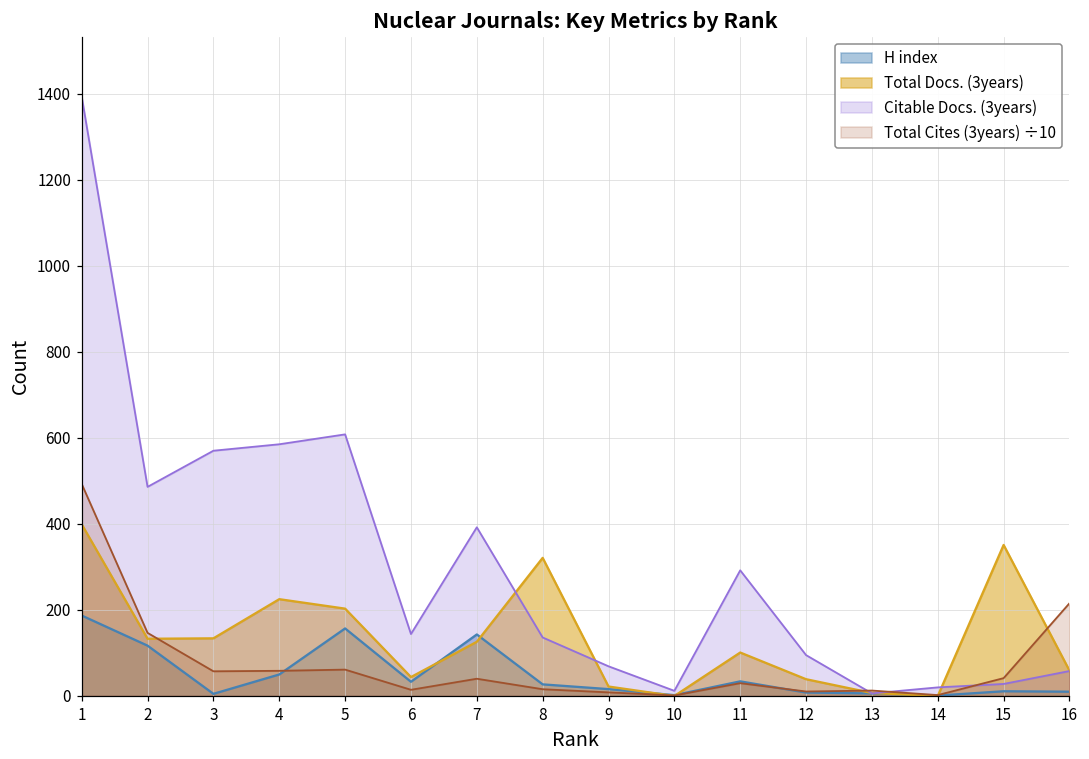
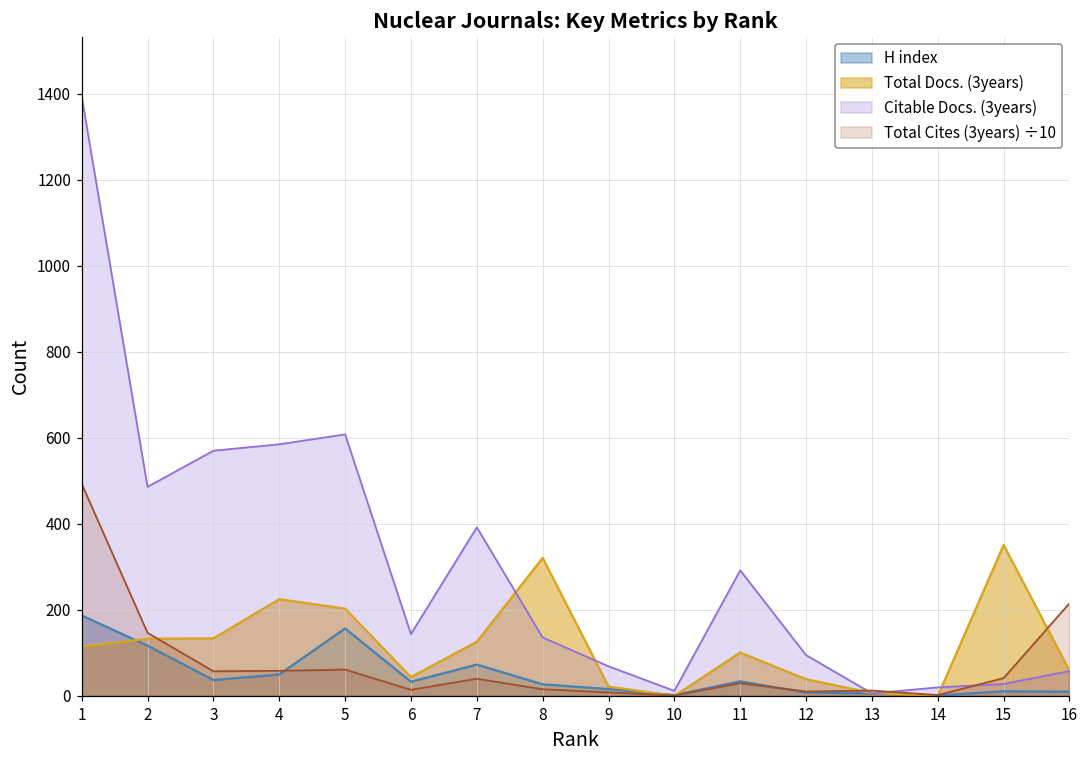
  {
    "H index": {
      "1": 190,
      "2": 120,
-     "3": 10,
+     "3": 40,
      "4": 50,
      "5": 160,
      "6": 30,
-     "7": 140,
+     "7": 70,
      "8": 30,
      "15": 10,
      "16": 10
    },
    "Total Docs. (3years)": {
-     "1": 400,
+     "1": 120,
      "2": 130,
      "3": 130,
      "4": 230,
      "5": 200,
      "6": 40,
      "7": 130,
      "8": 320,
      "11": 100,
      "12": 40,
      "15": 350
    }
  }
